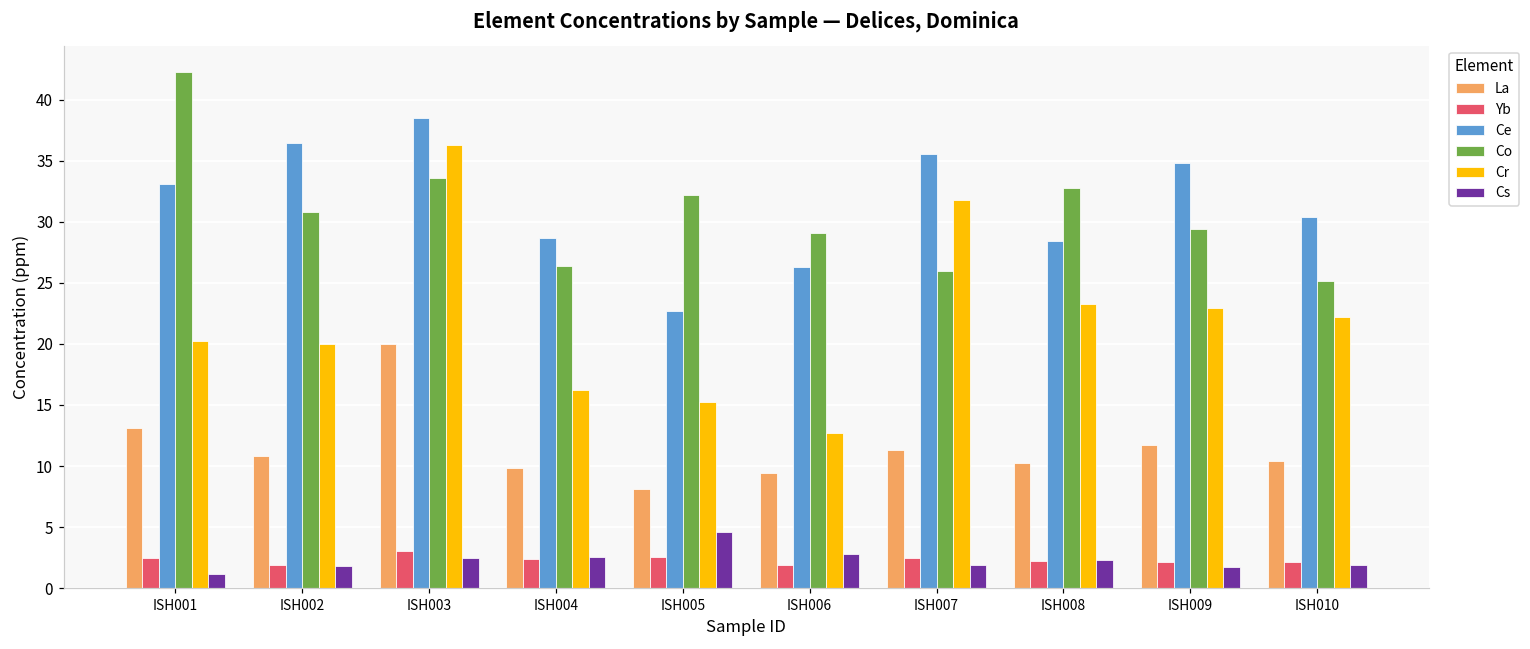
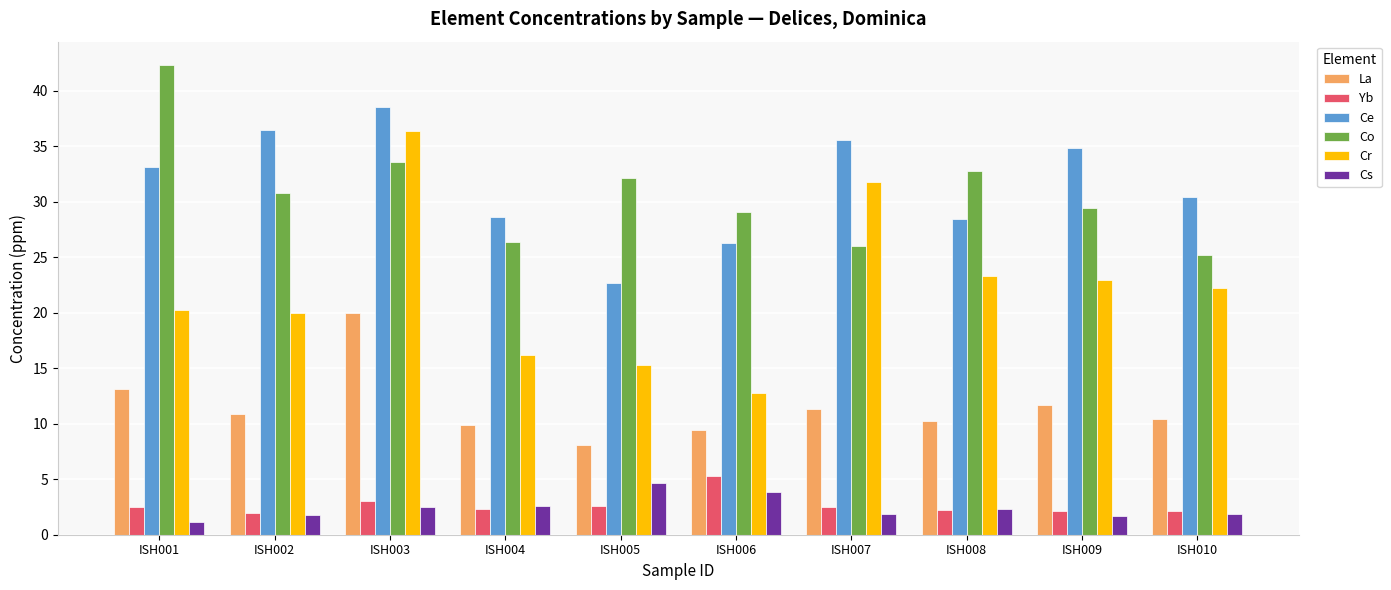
  {
    "La": {
      "ISH001": 13.1,
      "ISH002": 10.9,
      "ISH003": 20.0,
      "ISH004": 9.9,
      "ISH005": 8.1,
      "ISH006": 9.4,
      "ISH007": 11.3,
      "ISH008": 10.3,
      "ISH009": 11.7,
      "ISH010": 10.4
    },
    "Yb": {
      "ISH001": 2.5,
      "ISH002": 1.9,
      "ISH003": 3.1,
      "ISH004": 2.4,
      "ISH005": 2.6,
-     "ISH006": 1.9,
+     "ISH006": 5.3,
      "ISH007": 2.5,
      "ISH008": 2.3,
      "ISH009": 2.1,
      "ISH010": 2.1
    },
    "Ce": {
      "ISH001": 33.1,
      "ISH002": 36.5,
      "ISH003": 38.5,
      "ISH004": 28.7,
      "ISH005": 22.7,
      "ISH006": 26.3,
      "ISH007": 35.6,
      "ISH008": 28.4,
      "ISH009": 34.8,
      "ISH010": 30.4
    },
    "Co": {
      "ISH001": 42.3,
      "ISH002": 30.8,
      "ISH003": 33.6,
      "ISH004": 26.4,
      "ISH005": 32.2,
      "ISH006": 29.1,
      "ISH007": 26.0,
      "ISH008": 32.8,
      "ISH009": 29.4,
      "ISH010": 25.1
    },
    "Cr": {
      "ISH001": 20.2,
      "ISH002": 20.0,
      "ISH003": 36.3,
      "ISH004": 16.2,
      "ISH005": 15.3,
      "ISH006": 12.7,
      "ISH007": 31.8,
      "ISH008": 23.3,
      "ISH009": 22.9,
      "ISH010": 22.2
    },
    "Cs": {
      "ISH001": 1.2,
      "ISH002": 1.8,
      "ISH003": 2.5,
      "ISH004": 2.6,
      "ISH005": 4.6,
-     "ISH006": 2.8,
+     "ISH006": 3.9,
      "ISH007": 1.9,
      "ISH008": 2.3,
      "ISH009": 1.7,
      "ISH010": 1.9
    }
  }
